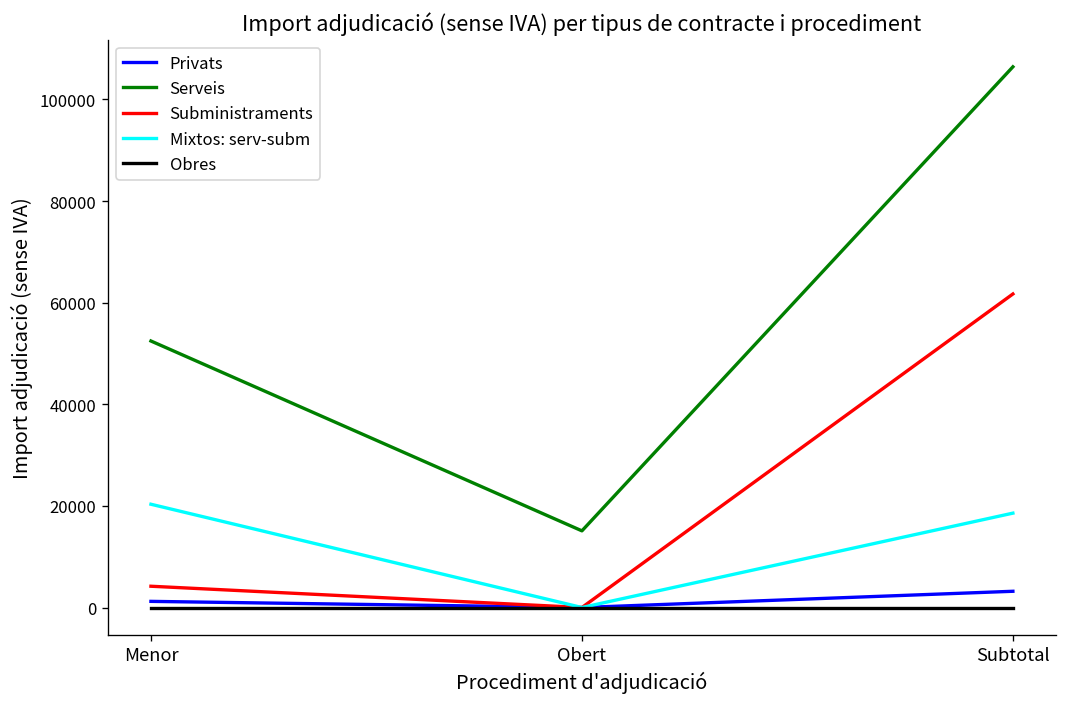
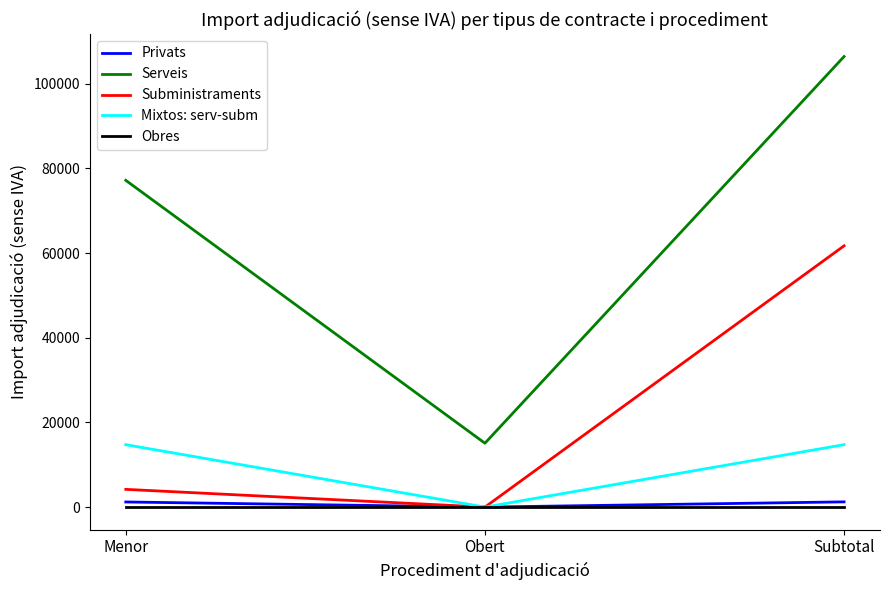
  {
    "Privats": {
      "Menor": 1000,
-     "Subtotal": 3000
+     "Subtotal": 1000
    },
    "Serveis": {
-     "Menor": 52000,
+     "Menor": 77000,
      "Obert": 15000,
      "Subtotal": 106000
    },
    "Subministraments": {
      "Menor": 4000,
      "Subtotal": 62000
    },
    "Mixtos: serv-subm": {
-     "Menor": 20000,
-     "Subtotal": 19000
+     "Menor": 15000,
+     "Subtotal": 15000
    },
    "Obres": {
      "Menor": 0,
      "Subtotal": 0
    }
  }
